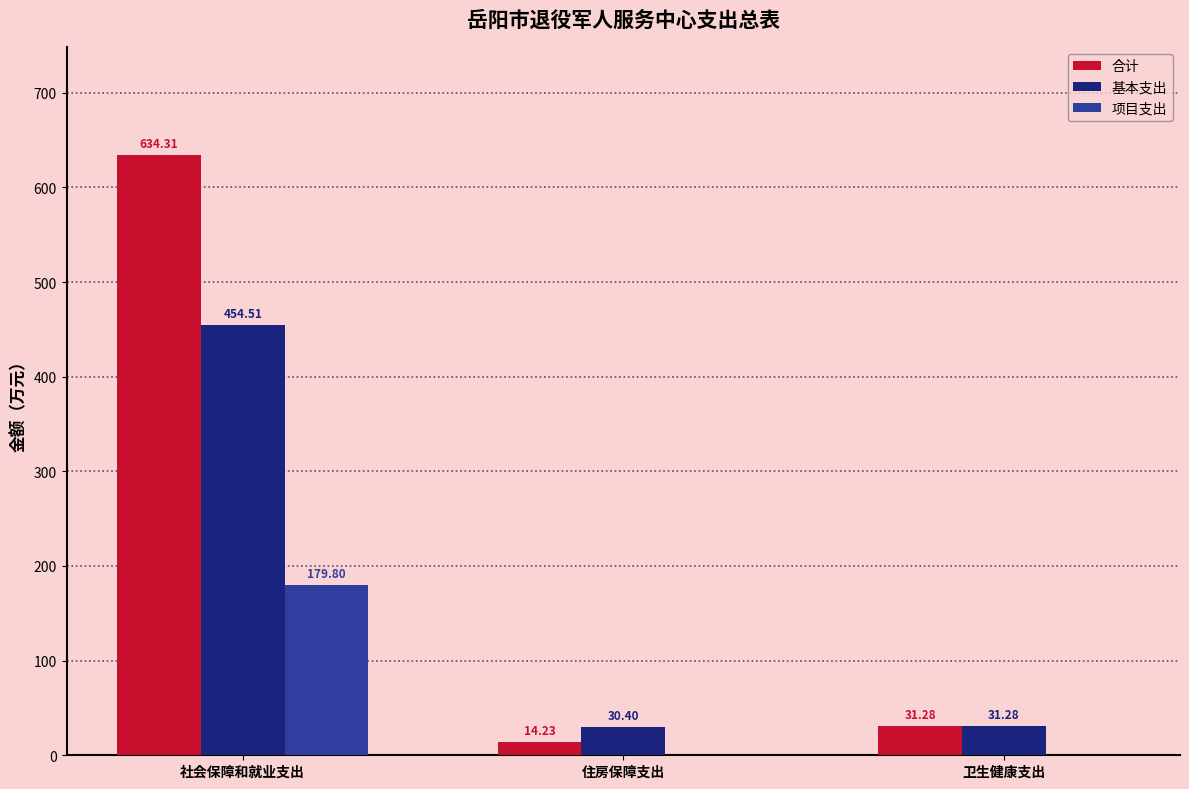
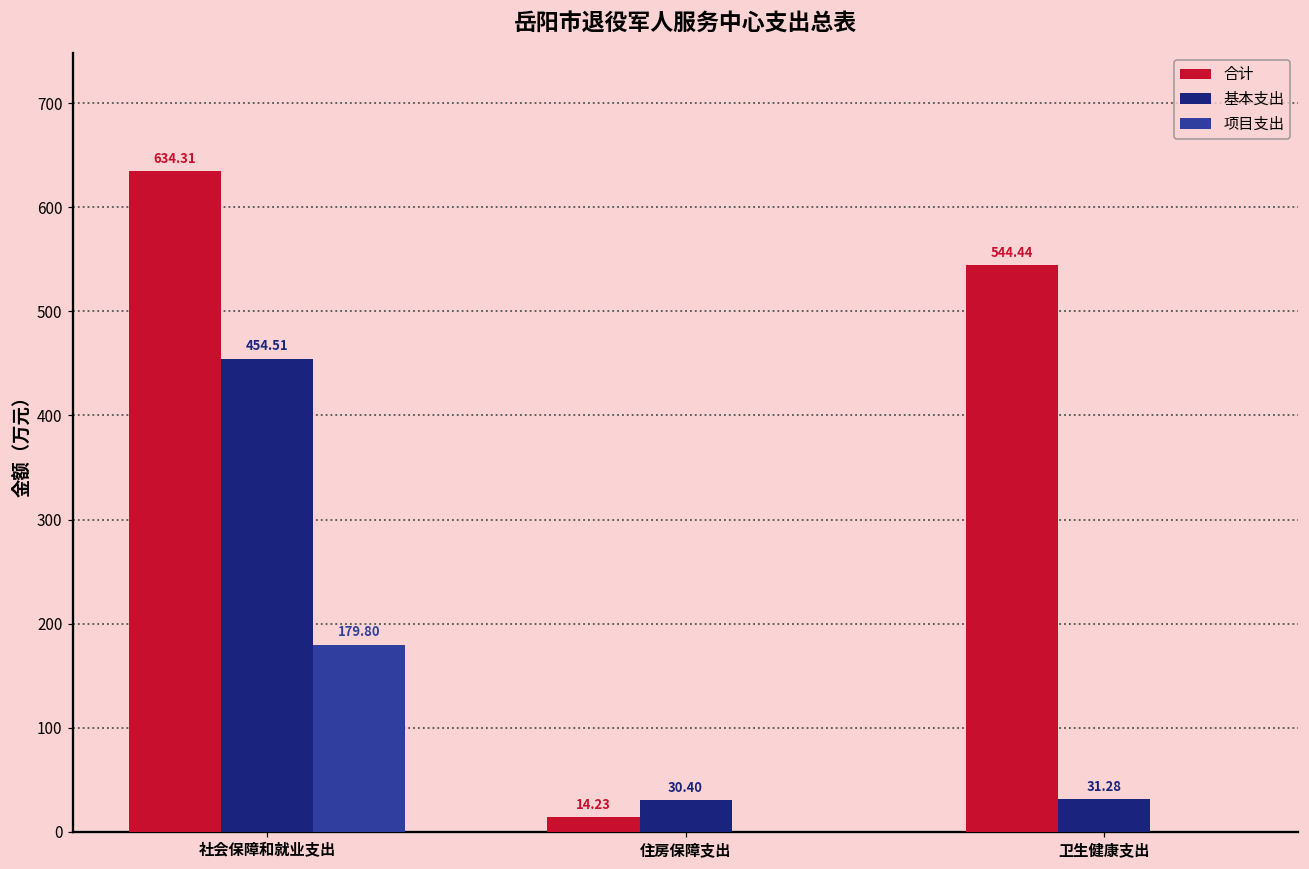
  {
    "合计": {
      "社会保障和就业支出": 634.31,
      "住房保障支出": 14.23,
-     "卫生健康支出": 31.28
+     "卫生健康支出": 544.44
    }
  }
